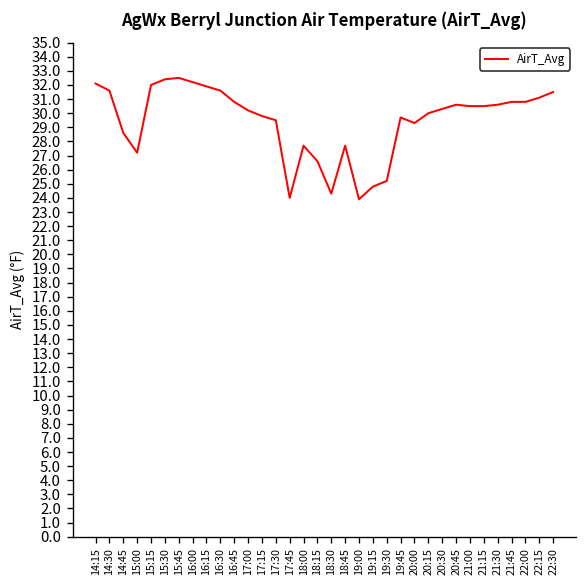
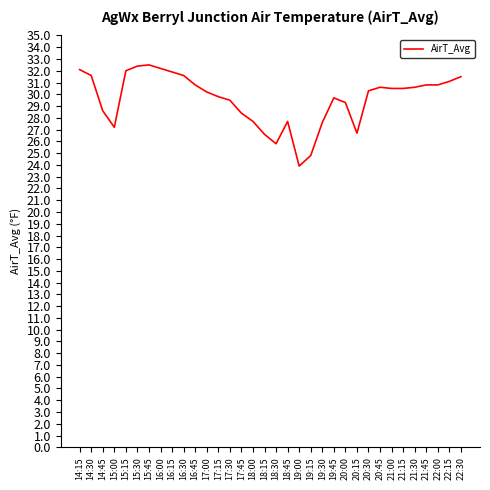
  {
    "14:15": 32.1,
    "14:30": 31.6,
    "14:45": 28.6,
    "15:00": 27.2,
    "15:15": 32.0,
    "15:30": 32.4,
    "15:45": 32.5,
    "16:00": 32.2,
    "16:15": 31.9,
    "16:30": 31.6,
    "16:45": 30.8,
    "17:00": 30.2,
    "17:15": 29.8,
    "17:30": 29.5,
-   "17:45": 24.0,
+   "17:45": 28.4,
    "18:00": 27.7,
    "18:15": 26.6,
-   "18:30": 24.3,
+   "18:30": 25.8,
    "18:45": 27.7,
    "19:00": 23.9,
    "19:15": 24.8,
-   "19:30": 25.2,
+   "19:30": 27.6,
    "19:45": 29.7,
    "20:00": 29.3,
-   "20:15": 30.0,
+   "20:15": 26.7,
    "20:30": 30.3,
    "20:45": 30.6,
    "21:00": 30.5,
    "21:15": 30.5,
    "21:30": 30.6,
    "21:45": 30.8,
    "22:00": 30.8,
    "22:15": 31.1,
    "22:30": 31.5
  }
